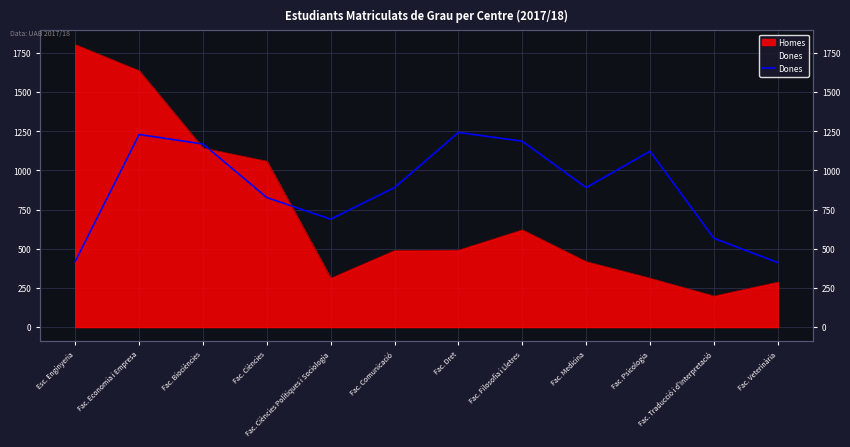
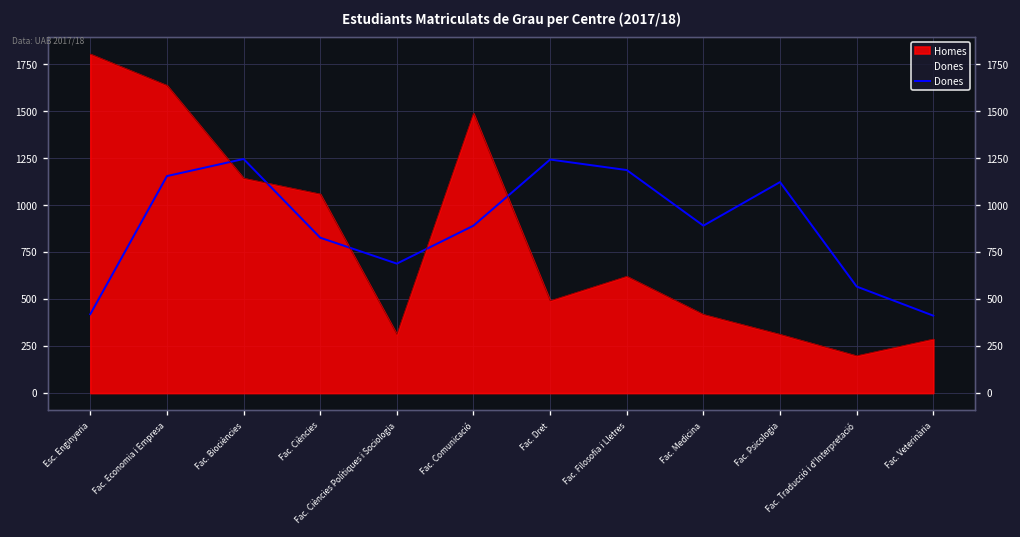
  {
    "Dones": {
      "Esc. Enginyeria": 420,
-     "Fac. Economia i Empresa": 1230,
-     "Fac. Biociències": 1170,
+     "Fac. Economia i Empresa": 1160,
+     "Fac. Biociències": 1250,
      "Fac. Ciències": 830,
      "Fac. Ciències Polítiques i Sociologia": 690,
      "Fac. Comunicació": 890,
      "Fac. Dret": 1240,
      "Fac. Filosofia i Lletres": 1190,
      "Fac. Medicina": 890,
      "Fac. Psicologia": 1120,
      "Fac. Traducció i d'Interpretació": 570,
      "Fac. Veterinària": 410
    },
    "Homes": {
      "Esc. Enginyeria": 1800,
      "Fac. Economia i Empresa": 1640,
      "Fac. Biociències": 1140,
      "Fac. Ciències": 1060,
      "Fac. Ciències Polítiques i Sociologia": 310,
-     "Fac. Comunicació": 490,
+     "Fac. Comunicació": 1490,
      "Fac. Dret": 490,
      "Fac. Filosofia i Lletres": 620,
      "Fac. Medicina": 420,
      "Fac. Psicologia": 310,
      "Fac. Traducció i d'Interpretació": 200,
      "Fac. Veterinària": 290
    }
  }
